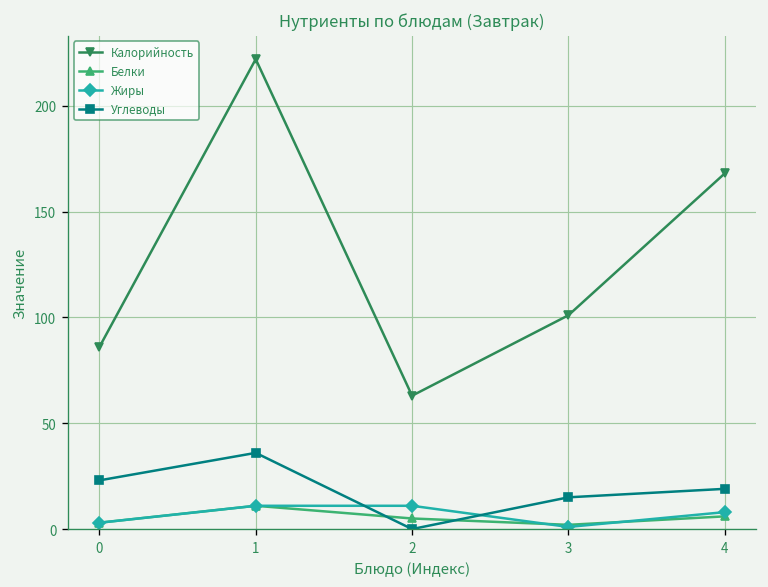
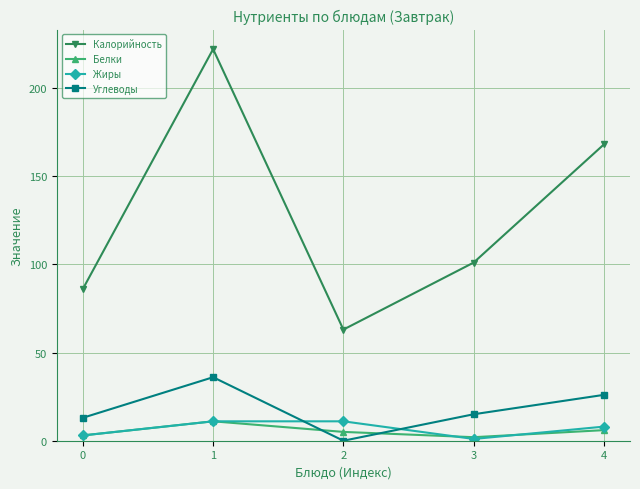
  {
    "Жиры": {
      "2": 11,
      "4": 8
    },
    "Углеводы": {
-     "0": 23,
+     "0": 13,
      "1": 36,
      "2": 0,
      "3": 15,
-     "4": 19
+     "4": 26
    }
  }
